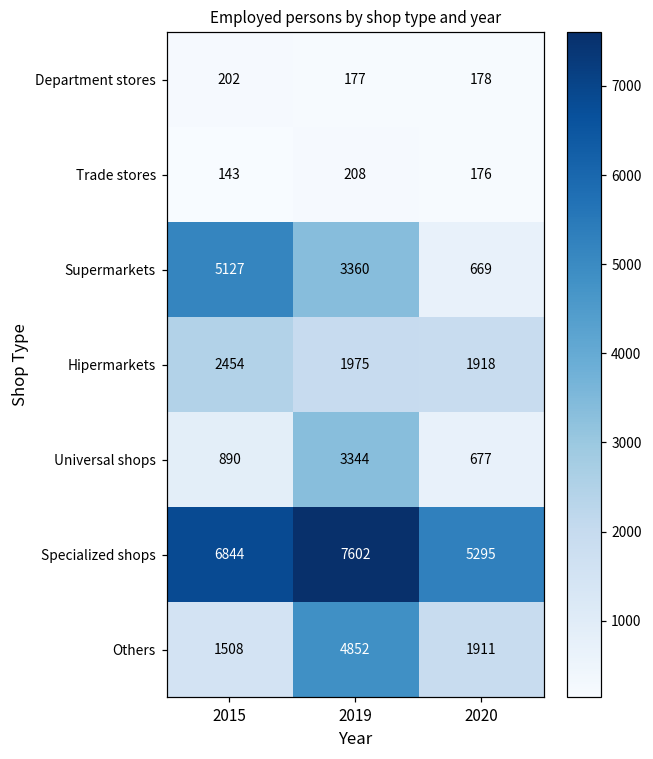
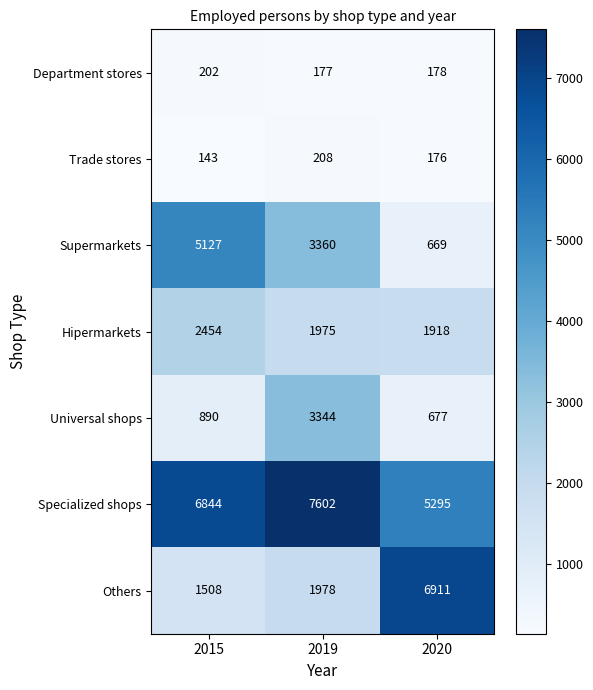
  {
    "Department stores": {
      "2015": 202,
      "2019": 177,
      "2020": 178
    },
    "Trade stores": {
      "2015": 143,
      "2019": 208,
      "2020": 176
    },
    "Supermarkets": {
      "2015": 5127,
      "2019": 3360,
      "2020": 669
    },
    "Hipermarkets": {
      "2015": 2454,
      "2019": 1975,
      "2020": 1918
    },
    "Universal shops": {
      "2015": 890,
      "2019": 3344,
      "2020": 677
    },
    "Specialized shops": {
      "2015": 6844,
      "2019": 7602,
      "2020": 5295
    },
    "Others": {
      "2015": 1508,
-     "2019": 4852,
-     "2020": 1911
+     "2019": 1978,
+     "2020": 6911
    }
  }
